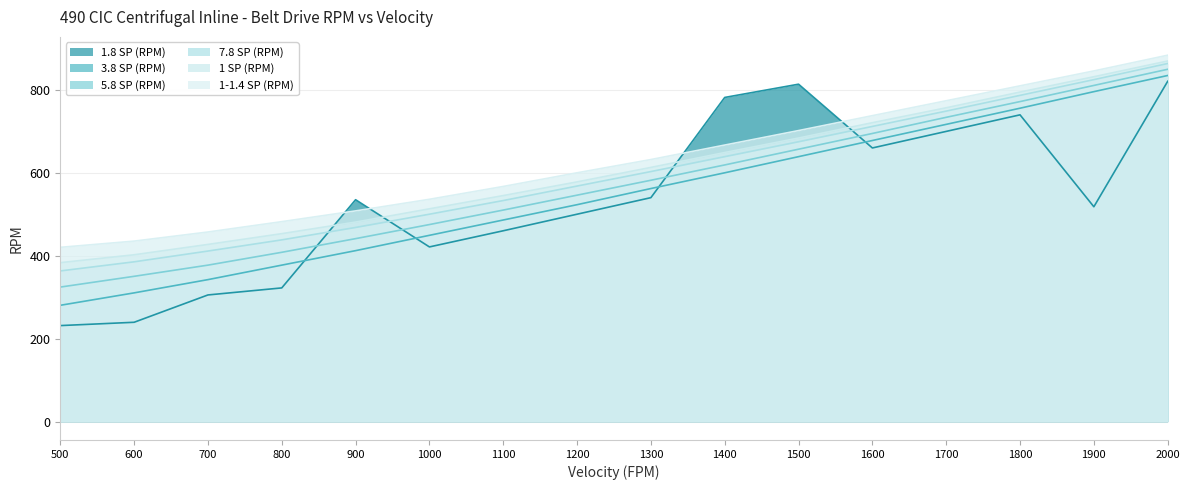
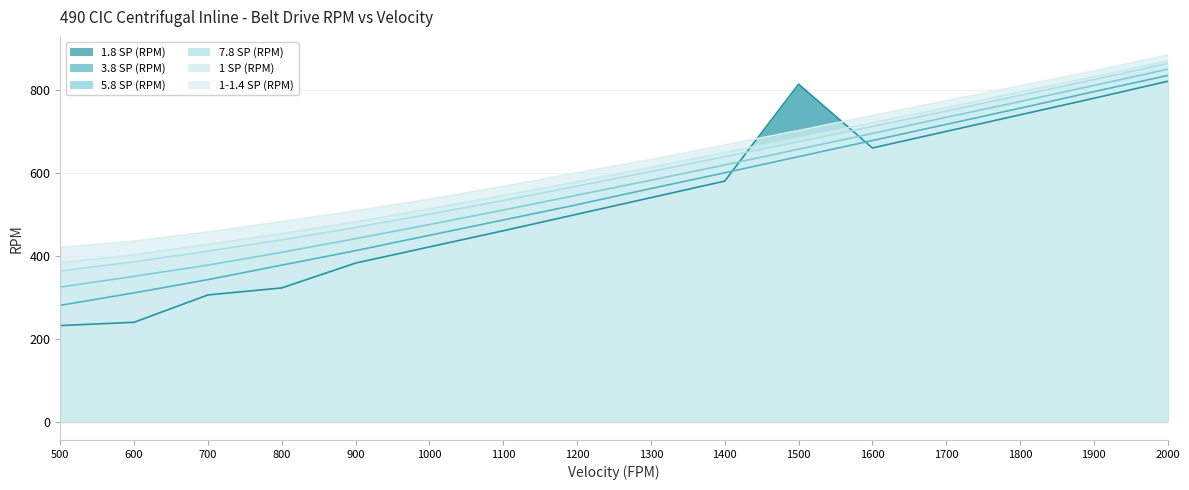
  {
    "1.8 SP (RPM)": {
      "500": 230,
      "600": 240,
      "700": 310,
      "800": 320,
-     "900": 540,
+     "900": 380,
      "1000": 420,
      "1100": 460,
      "1200": 500,
      "1300": 540,
-     "1400": 780,
+     "1400": 580,
      "1500": 820,
      "1600": 660,
      "1700": 700,
      "1800": 740,
-     "1900": 520,
+     "1900": 780,
      "2000": 820
    }
  }
